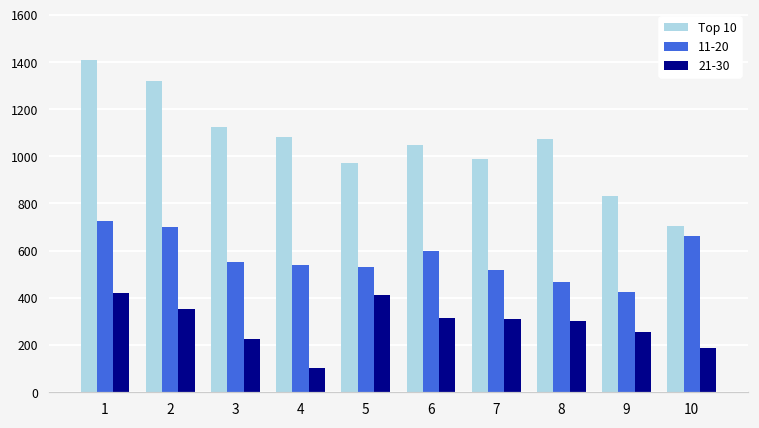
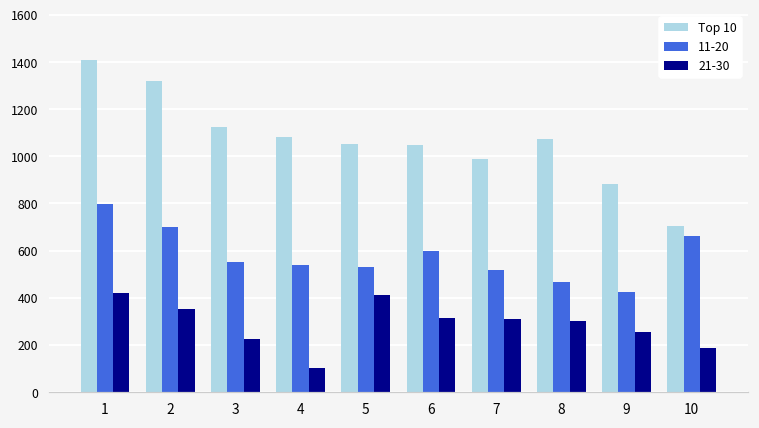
  {
    "Top 10": {
      "1": 1410,
      "2": 1320,
      "3": 1130,
      "4": 1080,
-     "5": 970,
+     "5": 1050,
      "6": 1050,
      "7": 990,
      "8": 1070,
-     "9": 830,
+     "9": 880,
      "10": 710
    },
    "11-20": {
-     "1": 730,
+     "1": 800,
      "2": 700,
      "3": 550,
      "4": 540,
      "5": 530,
      "6": 600,
      "7": 520,
      "8": 470,
      "9": 420,
      "10": 660
    },
    "21-30": {
      "1": 420,
      "2": 350,
      "3": 230,
      "4": 100,
      "5": 410,
      "6": 310,
      "7": 310,
      "8": 300,
      "9": 260,
      "10": 190
    }
  }
